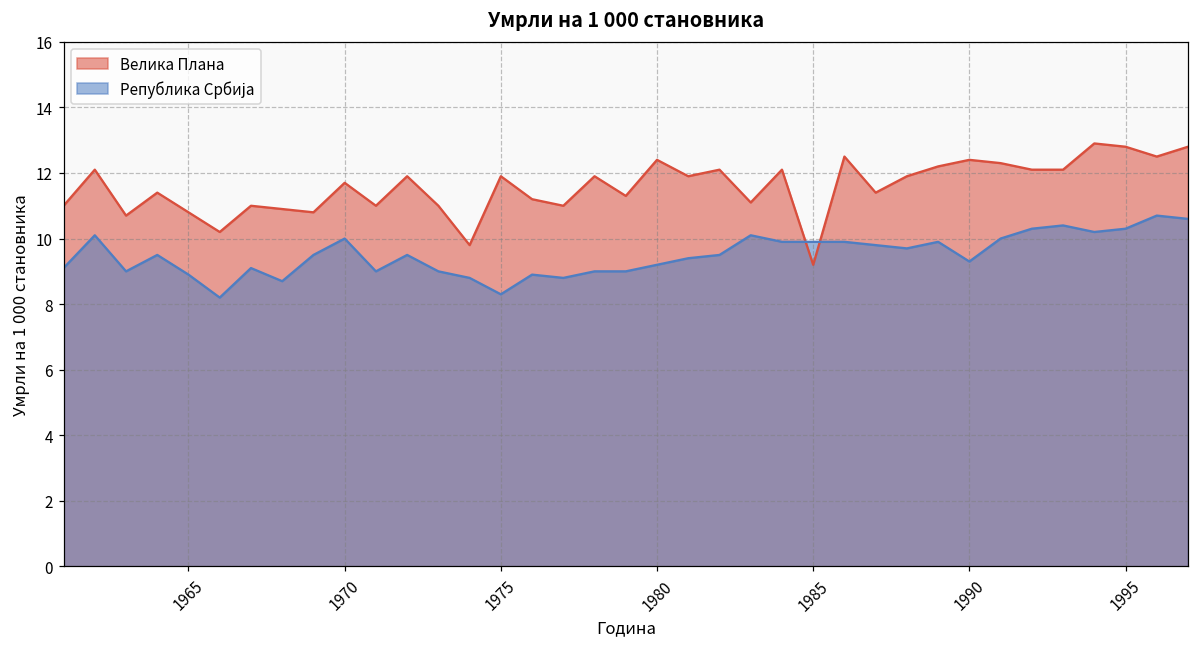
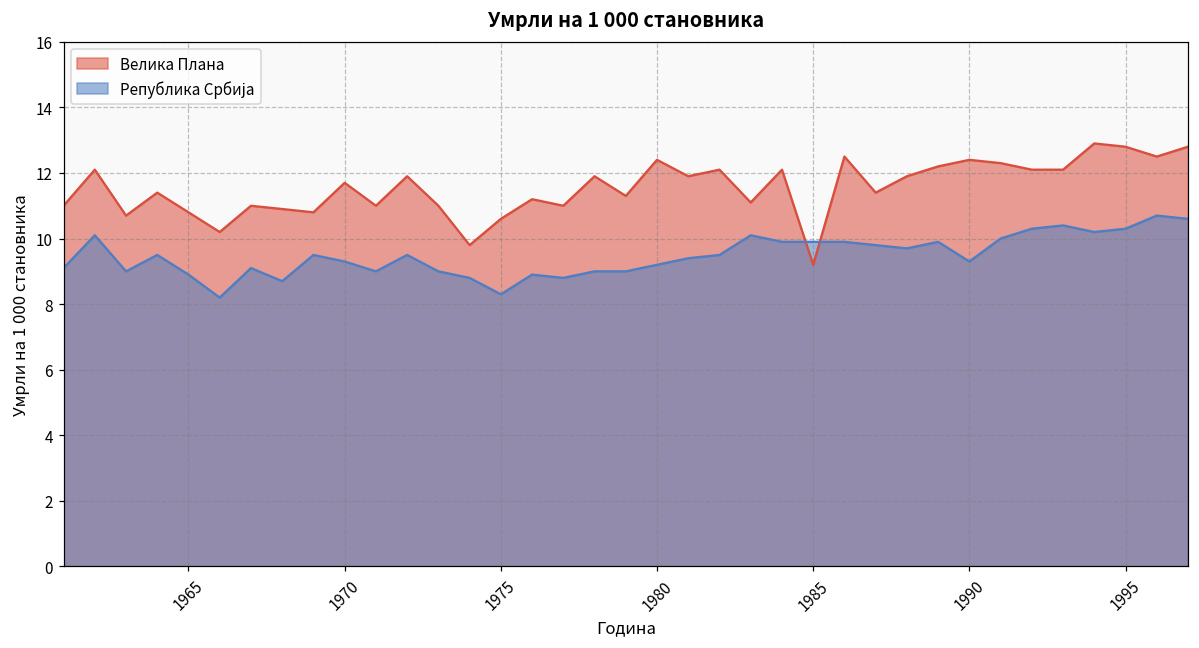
  {
    "Велика Плана": {
      "1965": 10.8,
      "1970": 11.7,
-     "1975": 11.9,
+     "1975": 10.6,
      "1980": 12.4,
      "1985": 9.2,
      "1990": 12.4,
      "1995": 12.8
    },
    "Република Србија": {
      "1965": 8.9,
-     "1970": 10.0,
+     "1970": 9.3,
      "1975": 8.3,
      "1980": 9.2,
      "1985": 9.9,
      "1990": 9.3,
      "1995": 10.3
    }
  }
